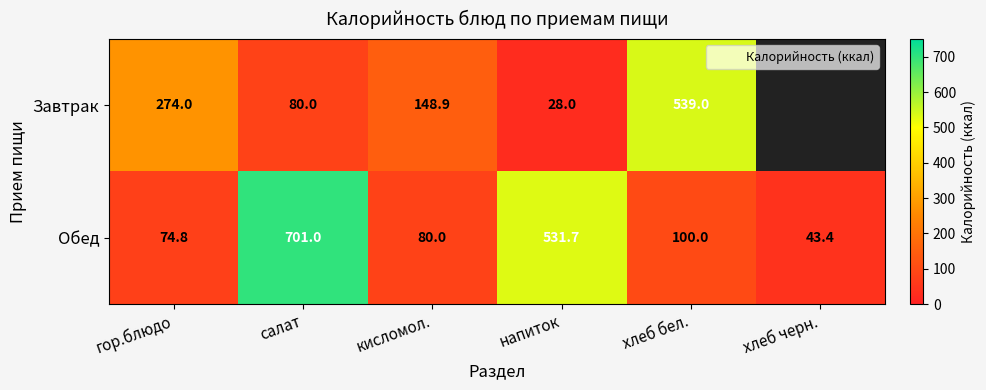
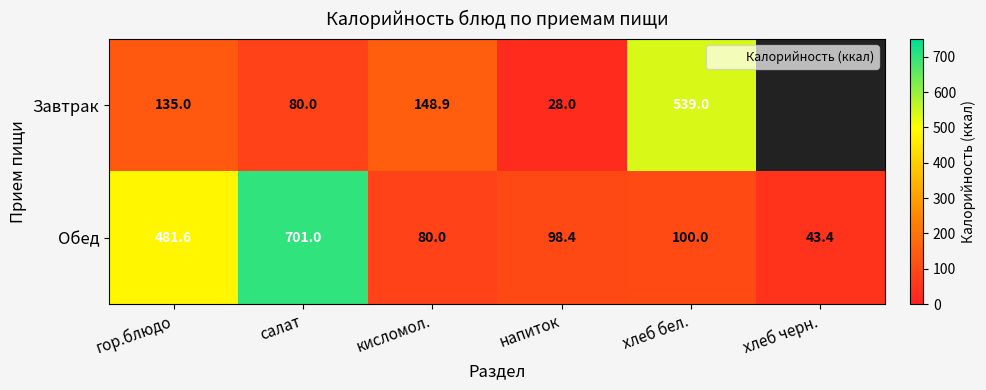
  {
    "Завтрак": {
-     "гор.блюдо": 274.0,
+     "гор.блюдо": 135.0,
      "салат": 80.0,
      "кисломол.": 148.9,
      "напиток": 28.0,
      "хлеб бел.": 539.0
    },
    "Обед": {
-     "гор.блюдо": 74.8,
+     "гор.блюдо": 481.6,
      "салат": 701.0,
      "кисломол.": 80.0,
-     "напиток": 531.7,
+     "напиток": 98.4,
      "хлеб бел.": 100.0,
      "хлеб черн.": 43.4
    }
  }
